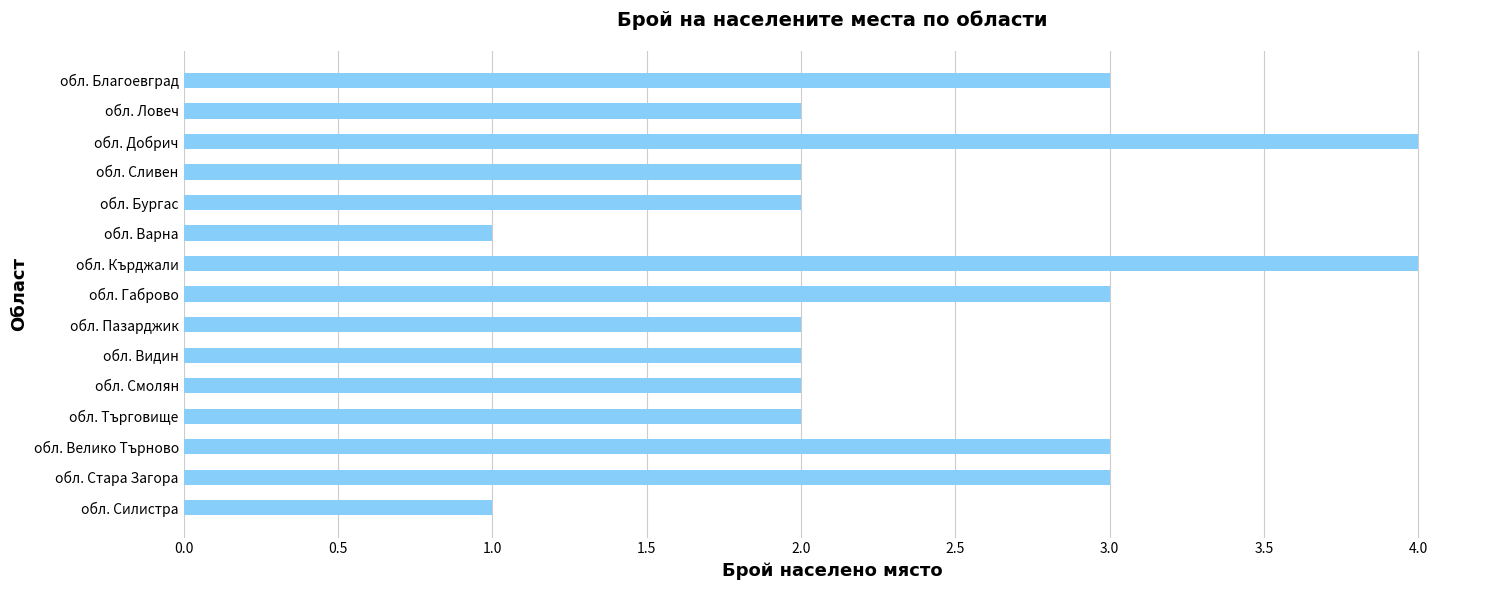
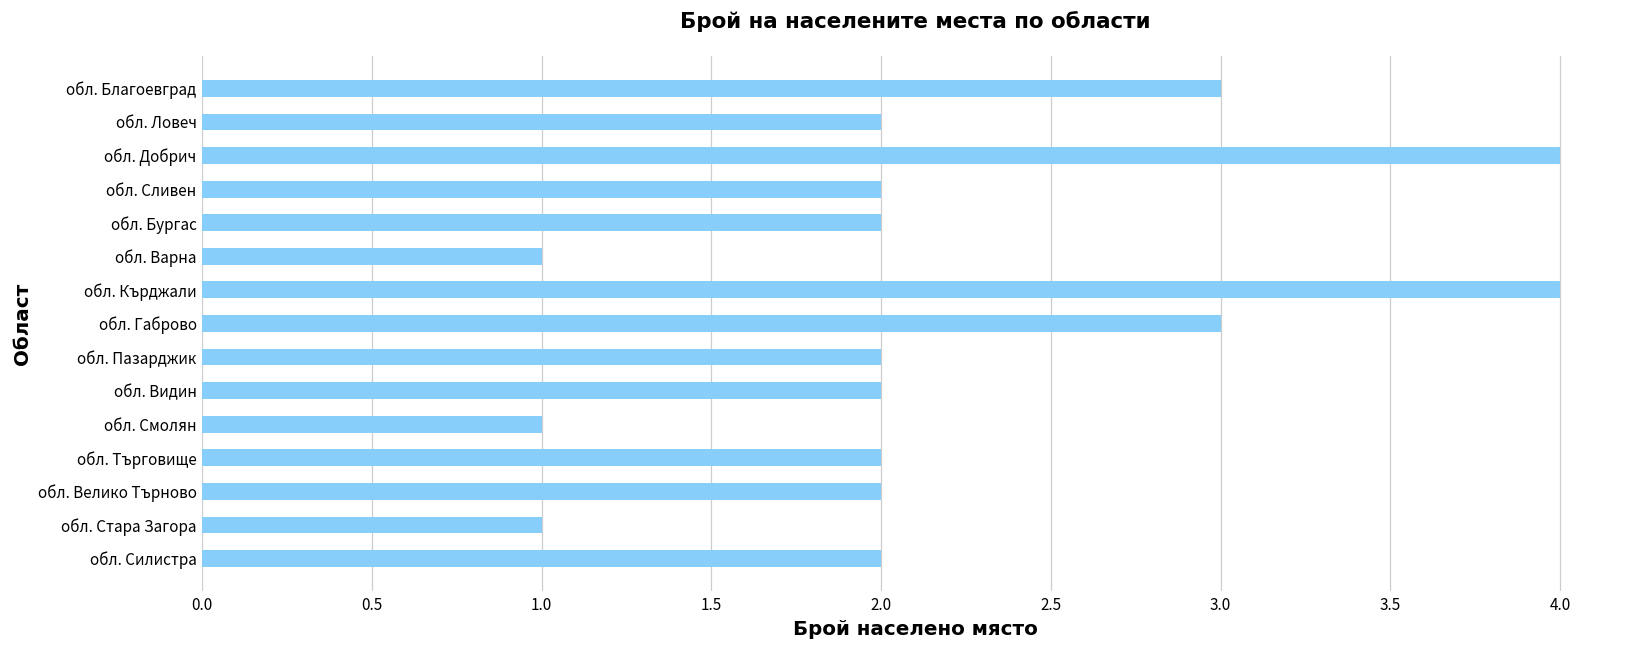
  {
    "обл. Благоевград": 3,
    "обл. Ловеч": 2,
    "обл. Добрич": 4,
    "обл. Сливен": 2,
    "обл. Бургас": 2,
    "обл. Варна": 1,
    "обл. Кърджали": 4,
    "обл. Габрово": 3,
    "обл. Пазарджик": 2,
    "обл. Видин": 2,
-   "обл. Смолян": 2,
+   "обл. Смолян": 1,
    "обл. Търговище": 2,
-   "обл. Велико Търново": 3,
-   "обл. Стара Загора": 3,
-   "обл. Силистра": 1
+   "обл. Велико Търново": 2,
+   "обл. Стара Загора": 1,
+   "обл. Силистра": 2
  }
